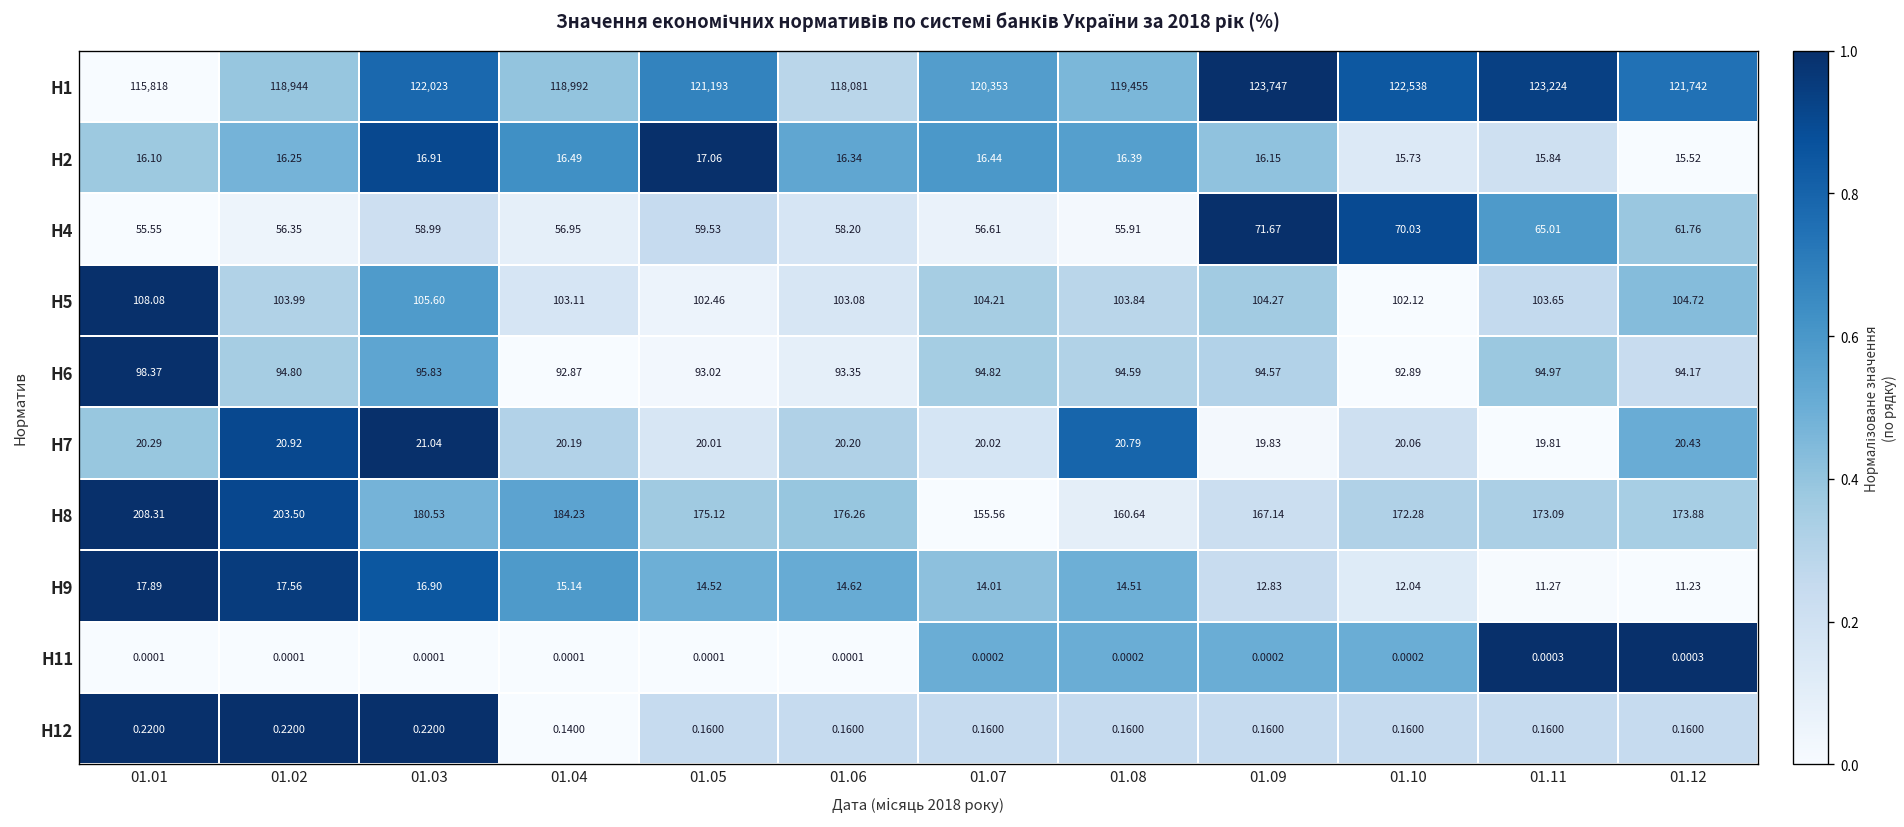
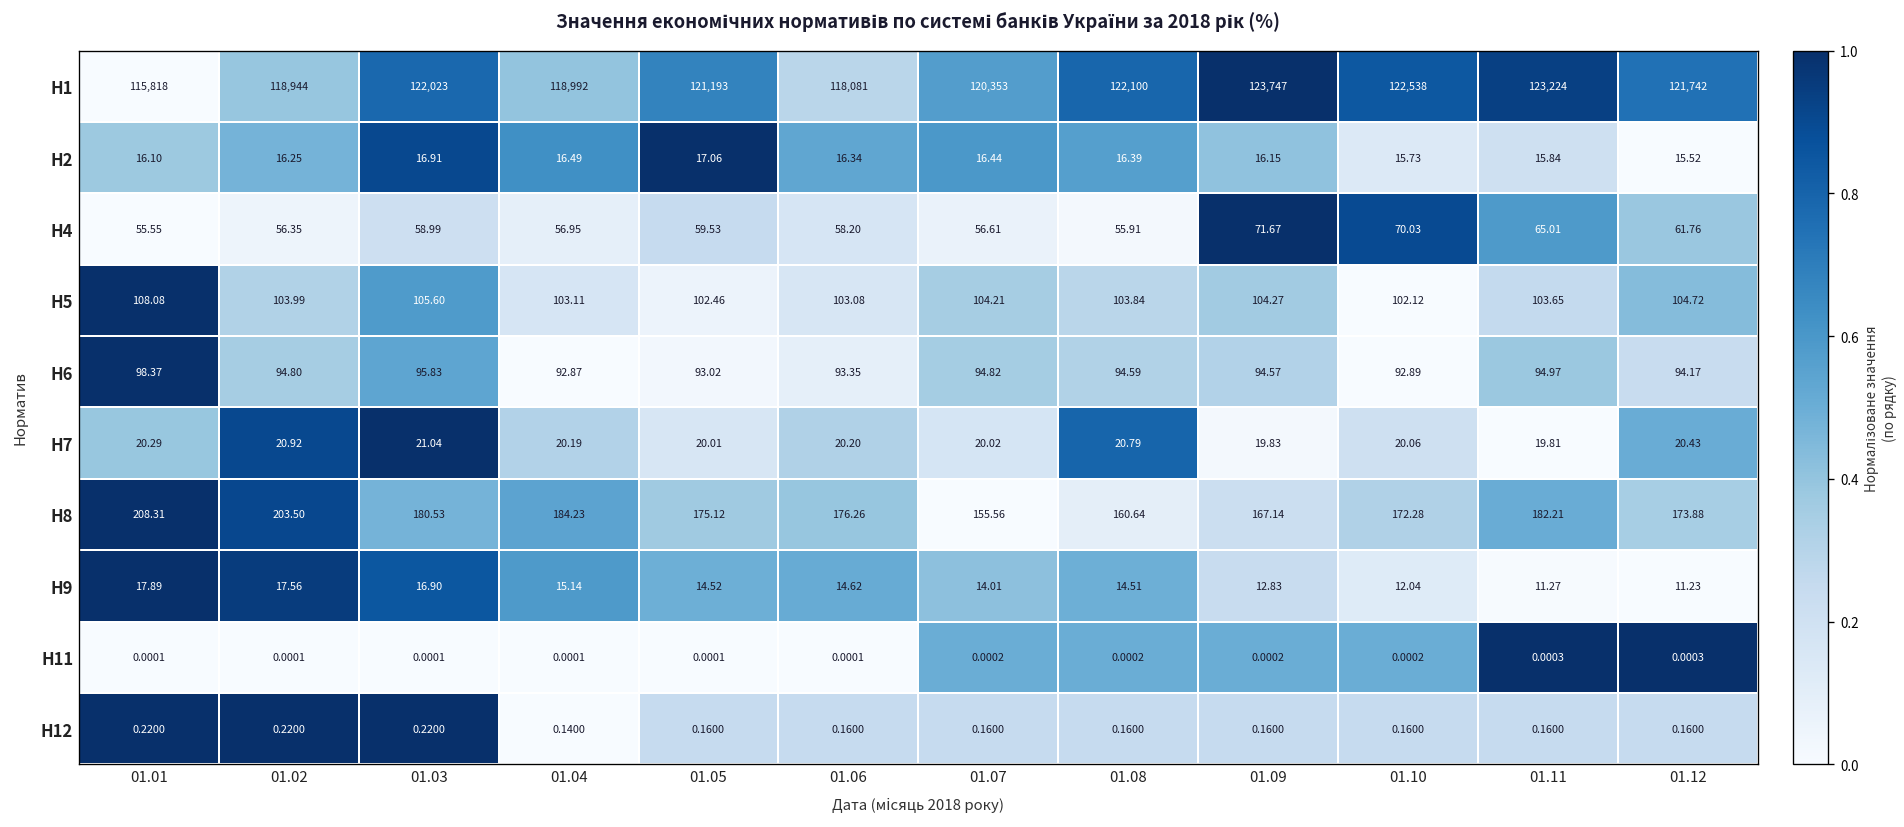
  {
    "H1": {
      "01.01": "115,818",
      "01.02": "118,944",
      "01.03": "122,023",
      "01.04": "118,992",
      "01.05": "121,193",
      "01.06": "118,081",
      "01.07": "120,353",
-     "01.08": "119,455",
+     "01.08": "122,100",
      "01.09": "123,747",
      "01.10": "122,538",
      "01.11": "123,224",
      "01.12": "121,742"
    },
    "H2": {
      "01.01": "16.10",
      "01.02": "16.25",
      "01.03": "16.91",
      "01.04": "16.49",
      "01.05": "17.06",
      "01.06": "16.34",
      "01.07": "16.44",
      "01.08": "16.39",
      "01.09": "16.15",
      "01.10": "15.73",
      "01.11": "15.84",
      "01.12": "15.52"
    },
    "H4": {
      "01.01": "55.55",
      "01.02": "56.35",
      "01.03": "58.99",
      "01.04": "56.95",
      "01.05": "59.53",
      "01.06": "58.20",
      "01.07": "56.61",
      "01.08": "55.91",
      "01.09": "71.67",
      "01.10": "70.03",
      "01.11": "65.01",
      "01.12": "61.76"
    },
    "H5": {
      "01.01": "108.08",
      "01.02": "103.99",
      "01.03": "105.60",
      "01.04": "103.11",
      "01.05": "102.46",
      "01.06": "103.08",
      "01.07": "104.21",
      "01.08": "103.84",
      "01.09": "104.27",
      "01.10": "102.12",
      "01.11": "103.65",
      "01.12": "104.72"
    },
    "H6": {
      "01.01": "98.37",
      "01.02": "94.80",
      "01.03": "95.83",
      "01.04": "92.87",
      "01.05": "93.02",
      "01.06": "93.35",
      "01.07": "94.82",
      "01.08": "94.59",
      "01.09": "94.57",
      "01.10": "92.89",
      "01.11": "94.97",
      "01.12": "94.17"
    },
    "H7": {
      "01.01": "20.29",
      "01.02": "20.92",
      "01.03": "21.04",
      "01.04": "20.19",
      "01.05": "20.01",
      "01.06": "20.20",
      "01.07": "20.02",
      "01.08": "20.79",
      "01.09": "19.83",
      "01.10": "20.06",
      "01.11": "19.81",
      "01.12": "20.43"
    },
    "H8": {
      "01.01": "208.31",
      "01.02": "203.50",
      "01.03": "180.53",
      "01.04": "184.23",
      "01.05": "175.12",
      "01.06": "176.26",
      "01.07": "155.56",
      "01.08": "160.64",
      "01.09": "167.14",
      "01.10": "172.28",
-     "01.11": "173.09",
+     "01.11": "182.21",
      "01.12": "173.88"
    },
    "H9": {
      "01.01": "17.89",
      "01.02": "17.56",
      "01.03": "16.90",
      "01.04": "15.14",
      "01.05": "14.52",
      "01.06": "14.62",
      "01.07": "14.01",
      "01.08": "14.51",
      "01.09": "12.83",
      "01.10": "12.04",
      "01.11": "11.27",
      "01.12": "11.23"
    },
    "H11": {
      "01.01": "0.0001",
      "01.02": "0.0001",
      "01.03": "0.0001",
      "01.04": "0.0001",
      "01.05": "0.0001",
      "01.06": "0.0001",
      "01.07": "0.0002",
      "01.08": "0.0002",
      "01.09": "0.0002",
      "01.10": "0.0002",
      "01.11": "0.0003",
      "01.12": "0.0003"
    },
    "H12": {
      "01.01": "0.2200",
      "01.02": "0.2200",
      "01.03": "0.2200",
      "01.04": "0.1400",
      "01.05": "0.1600",
      "01.06": "0.1600",
      "01.07": "0.1600",
      "01.08": "0.1600",
      "01.09": "0.1600",
      "01.10": "0.1600",
      "01.11": "0.1600",
      "01.12": "0.1600"
    }
  }
